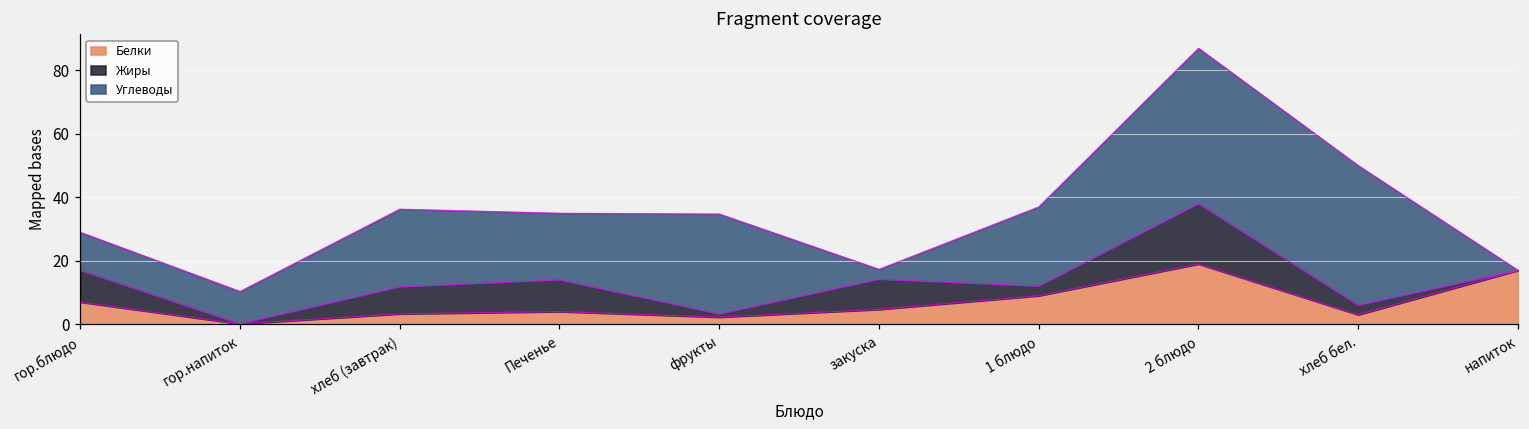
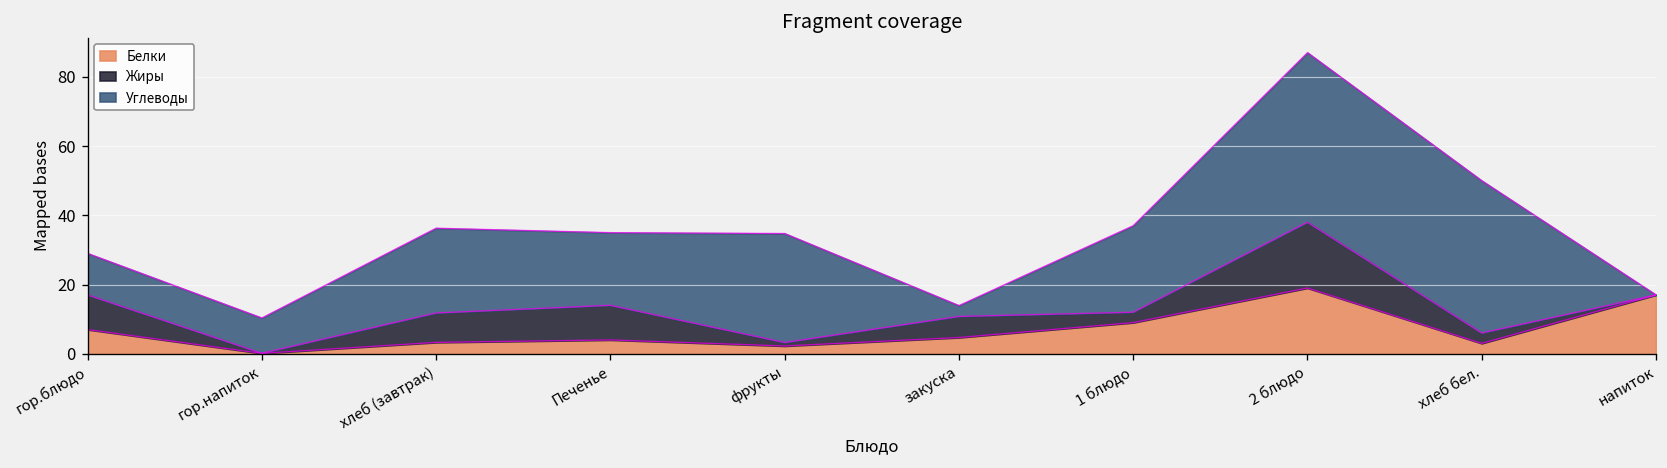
  {
    "Белки": {
      "гор.блюдо": 7,
      "хлеб (завтрак)": 3,
      "Печенье": 4,
      "фрукты": 2,
      "закуска": 5,
      "1 блюдо": 9,
      "2 блюдо": 19,
      "хлеб бел.": 3
    },
    "Жиры": {
      "гор.блюдо": 10,
      "хлеб (завтрак)": 9,
      "Печенье": 10,
      "фрукты": 1,
-     "закуска": 10,
+     "закуска": 6,
      "1 блюдо": 3,
      "2 блюдо": 19,
      "хлеб бел.": 3
    },
    "Углеводы": {
      "гор.блюдо": 12,
      "гор.напиток": 10,
      "хлеб (завтрак)": 24,
      "Печенье": 21,
      "фрукты": 32,
      "закуска": 3,
      "1 блюдо": 25,
      "2 блюдо": 49,
      "хлеб бел.": 44
    }
  }
